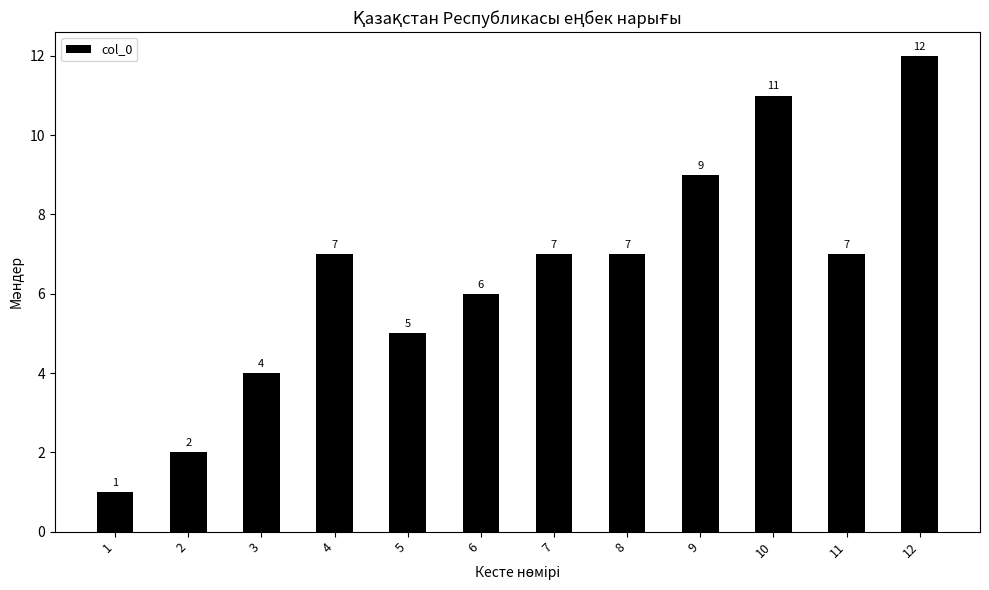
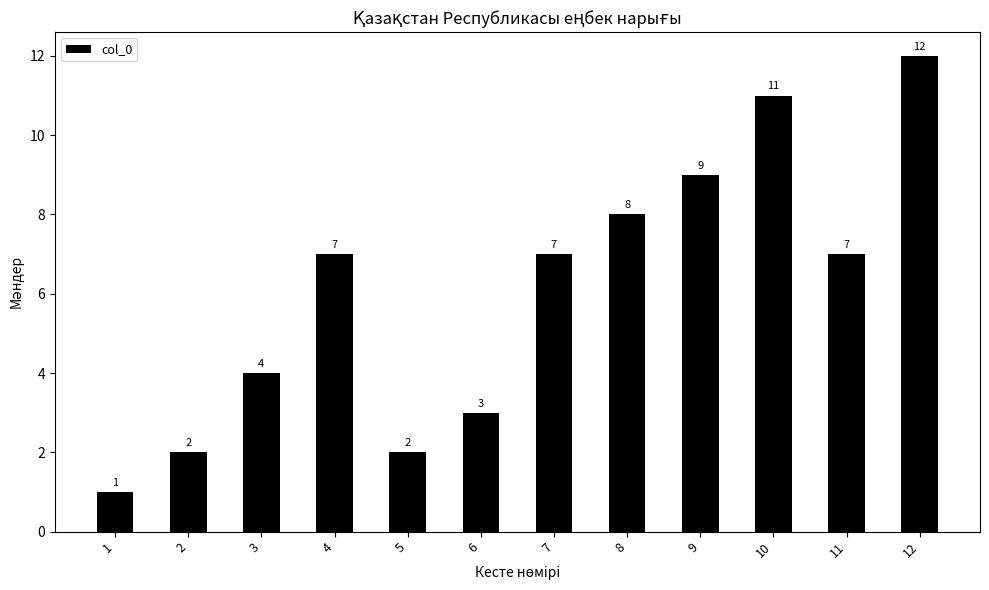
  {
    "1": 1,
    "2": 2,
    "3": 4,
    "4": 7,
-   "5": 5,
-   "6": 6,
+   "5": 2,
+   "6": 3,
    "7": 7,
-   "8": 7,
+   "8": 8,
    "9": 9,
    "10": 11,
    "11": 7,
    "12": 12
  }
